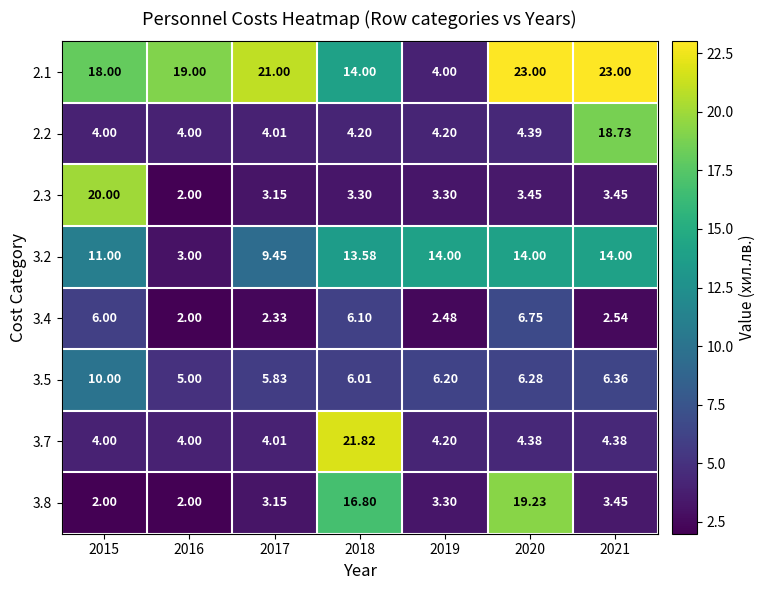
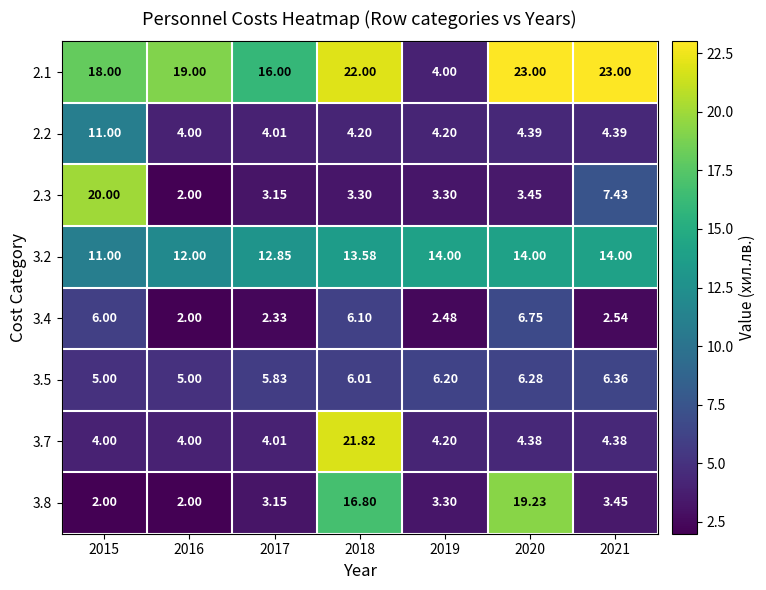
  {
    "2.1": {
      "2015": 18.00,
      "2016": 19.00,
-     "2017": 21.00,
-     "2018": 14.00,
+     "2017": 16.00,
+     "2018": 22.00,
      "2019": 4.00,
      "2020": 23.00,
      "2021": 23.00
    },
    "2.2": {
-     "2015": 4.00,
+     "2015": 11.00,
      "2016": 4.00,
      "2017": 4.01,
      "2018": 4.20,
      "2019": 4.20,
      "2020": 4.39,
-     "2021": 18.73
+     "2021": 4.39
    },
    "2.3": {
      "2015": 20.00,
      "2016": 2.00,
      "2017": 3.15,
      "2018": 3.30,
      "2019": 3.30,
      "2020": 3.45,
-     "2021": 3.45
+     "2021": 7.43
    },
    "3.2": {
      "2015": 11.00,
-     "2016": 3.00,
-     "2017": 9.45,
+     "2016": 12.00,
+     "2017": 12.85,
      "2018": 13.58,
      "2019": 14.00,
      "2020": 14.00,
      "2021": 14.00
    },
    "3.4": {
      "2015": 6.00,
      "2016": 2.00,
      "2017": 2.33,
      "2018": 6.10,
      "2019": 2.48,
      "2020": 6.75,
      "2021": 2.54
    },
    "3.5": {
-     "2015": 10.00,
+     "2015": 5.00,
      "2016": 5.00,
      "2017": 5.83,
      "2018": 6.01,
      "2019": 6.20,
      "2020": 6.28,
      "2021": 6.36
    },
    "3.7": {
      "2015": 4.00,
      "2016": 4.00,
      "2017": 4.01,
      "2018": 21.82,
      "2019": 4.20,
      "2020": 4.38,
      "2021": 4.38
    },
    "3.8": {
      "2015": 2.00,
      "2016": 2.00,
      "2017": 3.15,
      "2018": 16.80,
      "2019": 3.30,
      "2020": 19.23,
      "2021": 3.45
    }
  }
